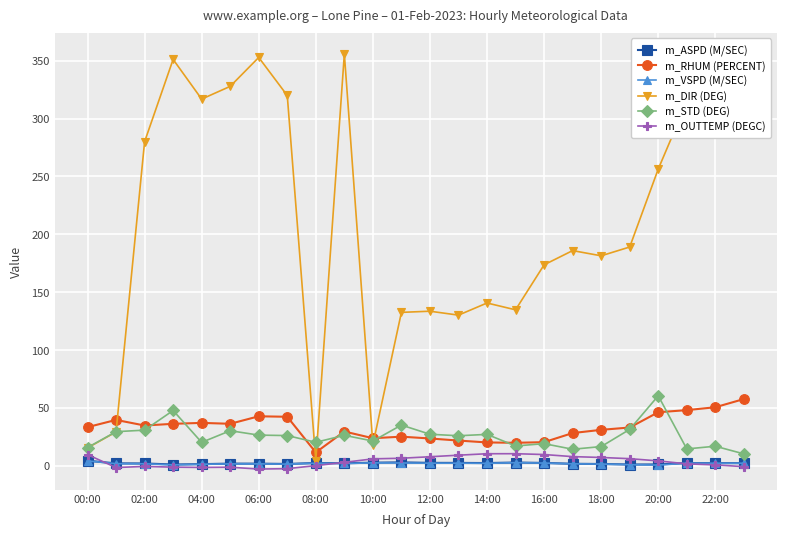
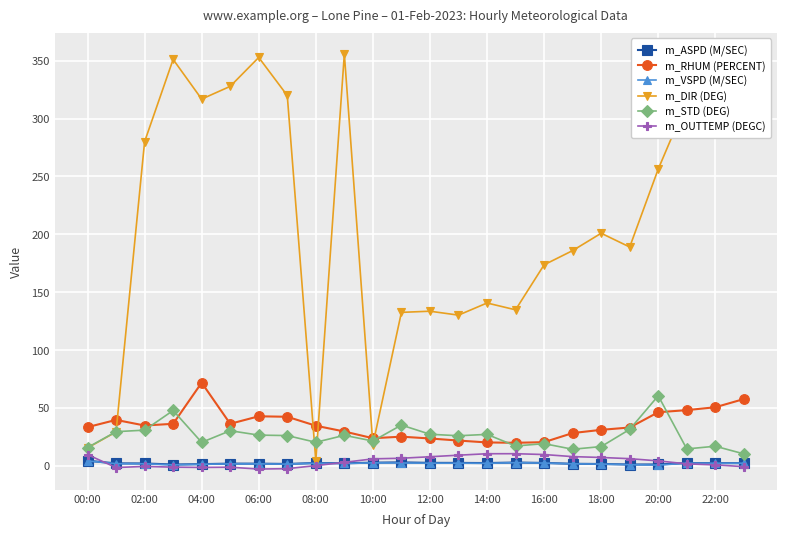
  {
    "m_RHUM (PERCENT)": {
      "00:00": 33,
      "02:00": 35,
-     "04:00": 37,
+     "04:00": 72,
      "06:00": 43,
-     "08:00": 11,
+     "08:00": 34,
      "10:00": 24,
      "12:00": 23,
      "14:00": 20,
      "18:00": 31,
      "20:00": 46,
      "22:00": 50
    },
    "m_DIR (DEG)": {
      "02:00": 280,
      "04:00": 317,
      "06:00": 353,
      "10:00": 18,
      "12:00": 134,
      "14:00": 141,
      "16:00": 174,
-     "18:00": 181,
+     "18:00": 201,
      "20:00": 256
    },
    "m_STD (DEG)": {
      "02:00": 31,
      "04:00": 20,
      "06:00": 26,
      "08:00": 20,
      "10:00": 21,
      "12:00": 27,
      "14:00": 27,
      "18:00": 16,
      "20:00": 60,
      "22:00": 17
    },
    "m_OUTTEMP (DEGC)": {
      "00:00": 10,
      "02:00": -1,
      "04:00": -2,
      "06:00": -3,
      "10:00": 6,
      "12:00": 8,
      "14:00": 10,
      "16:00": 10,
      "18:00": 7,
      "20:00": 4
    }
  }
